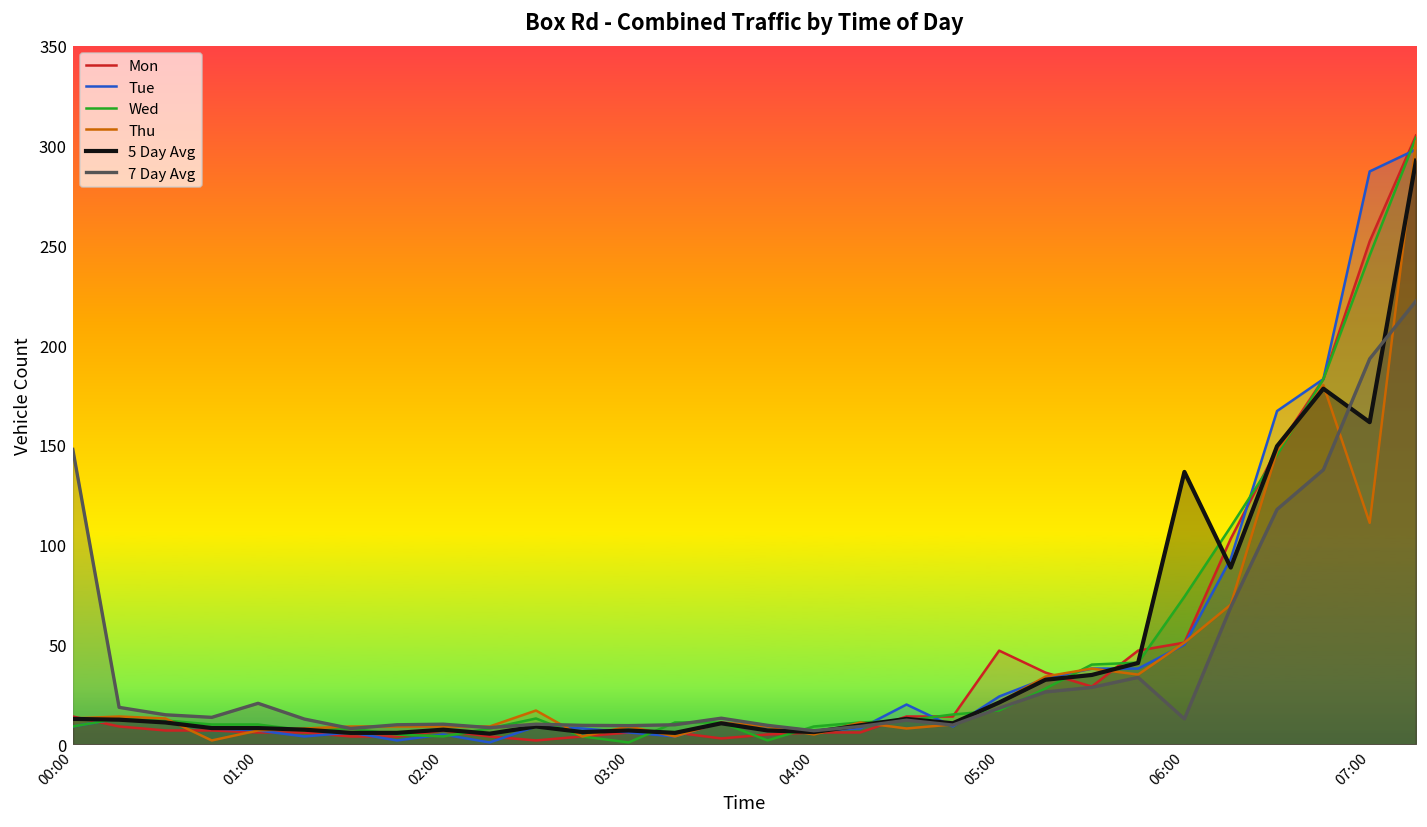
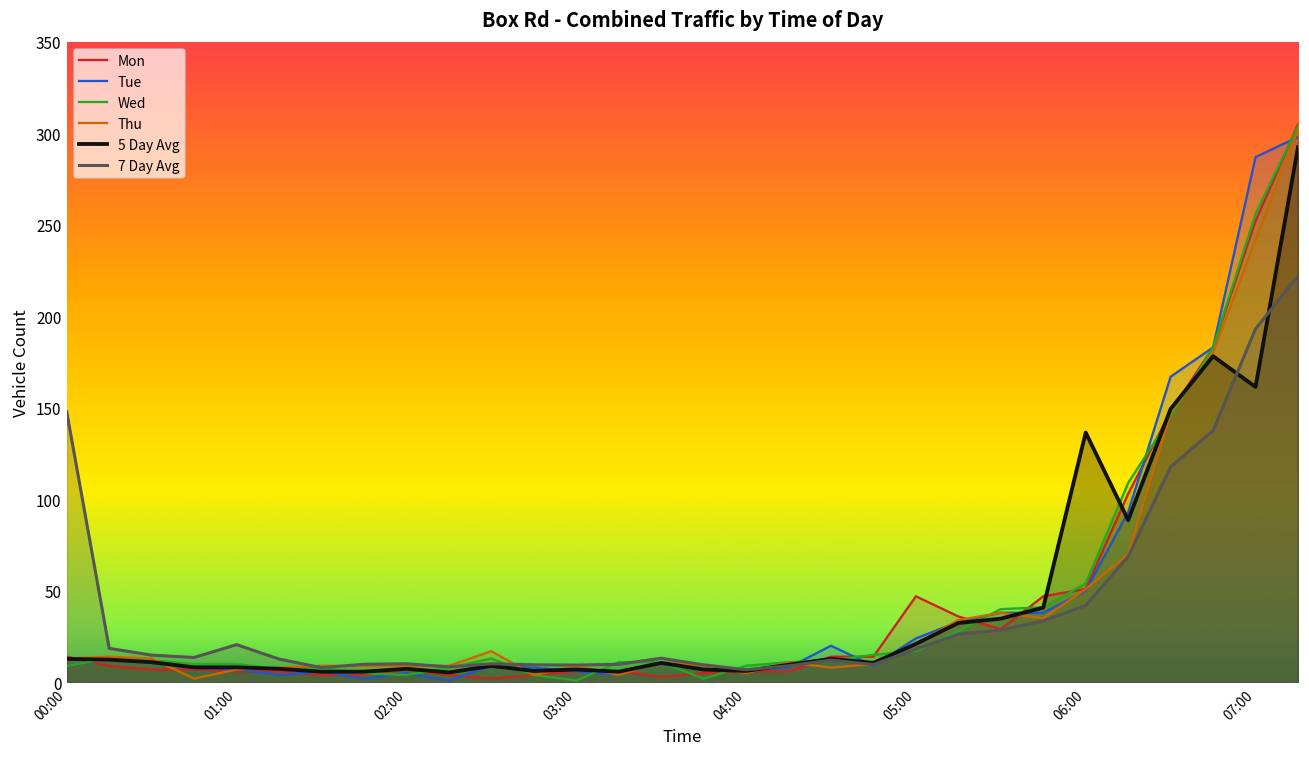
  {
    "Mon": {
      "05:00": 47,
      "07:00": 252
    },
    "Tue": {
      "05:00": 24,
      "07:00": 287
    },
    "Wed": {
      "01:00": 10,
      "03:00": 1,
      "04:00": 9,
-     "06:00": 74,
-     "07:00": 245
+     "06:00": 54,
+     "07:00": 256
    },
    "Thu": {
-     "07:00": 111
+     "07:00": 242
    },
    "5 Day Avg": {
      "06:00": 137,
      "07:00": 161
    },
    "7 Day Avg": {
      "00:00": 148,
      "01:00": 21,
-     "06:00": 13,
+     "06:00": 42,
      "07:00": 193
    }
  }
